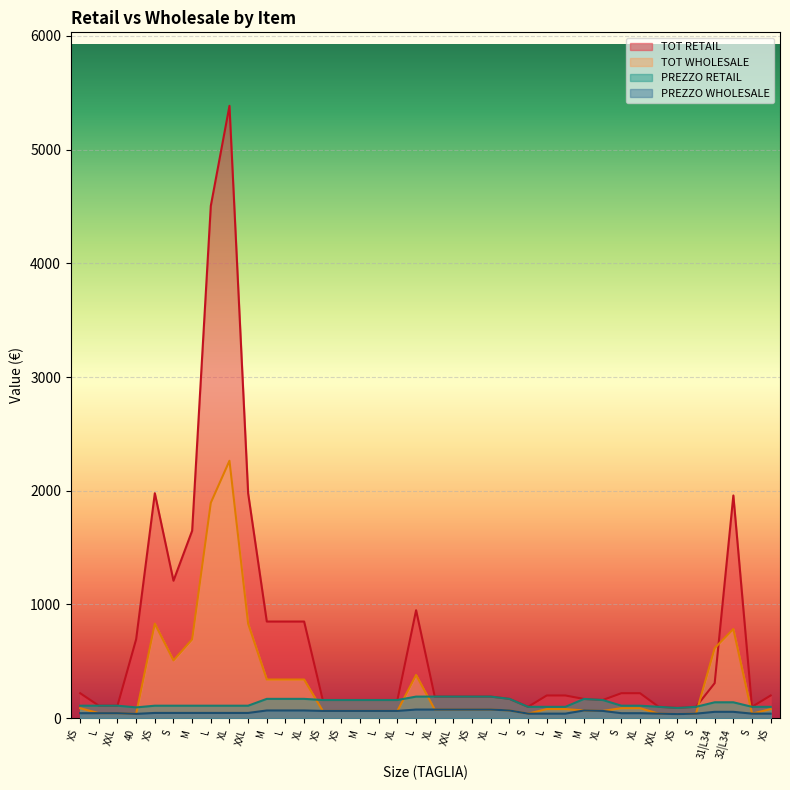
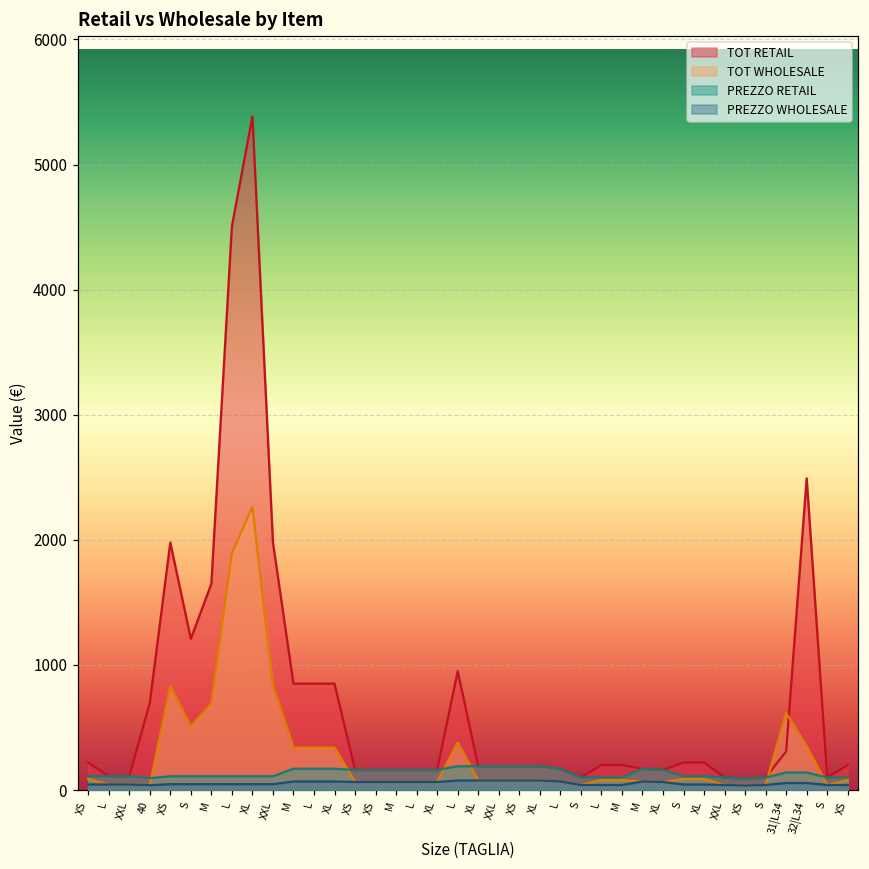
  {
    "TOT RETAIL": {
      "40": 700,
      "31|L34": 310,
-     "32|L34": 1960
+     "32|L34": 2490
    },
    "TOT WHOLESALE": {
      "31|L34": 620,
-     "32|L34": 780
+     "32|L34": 350
    }
  }
